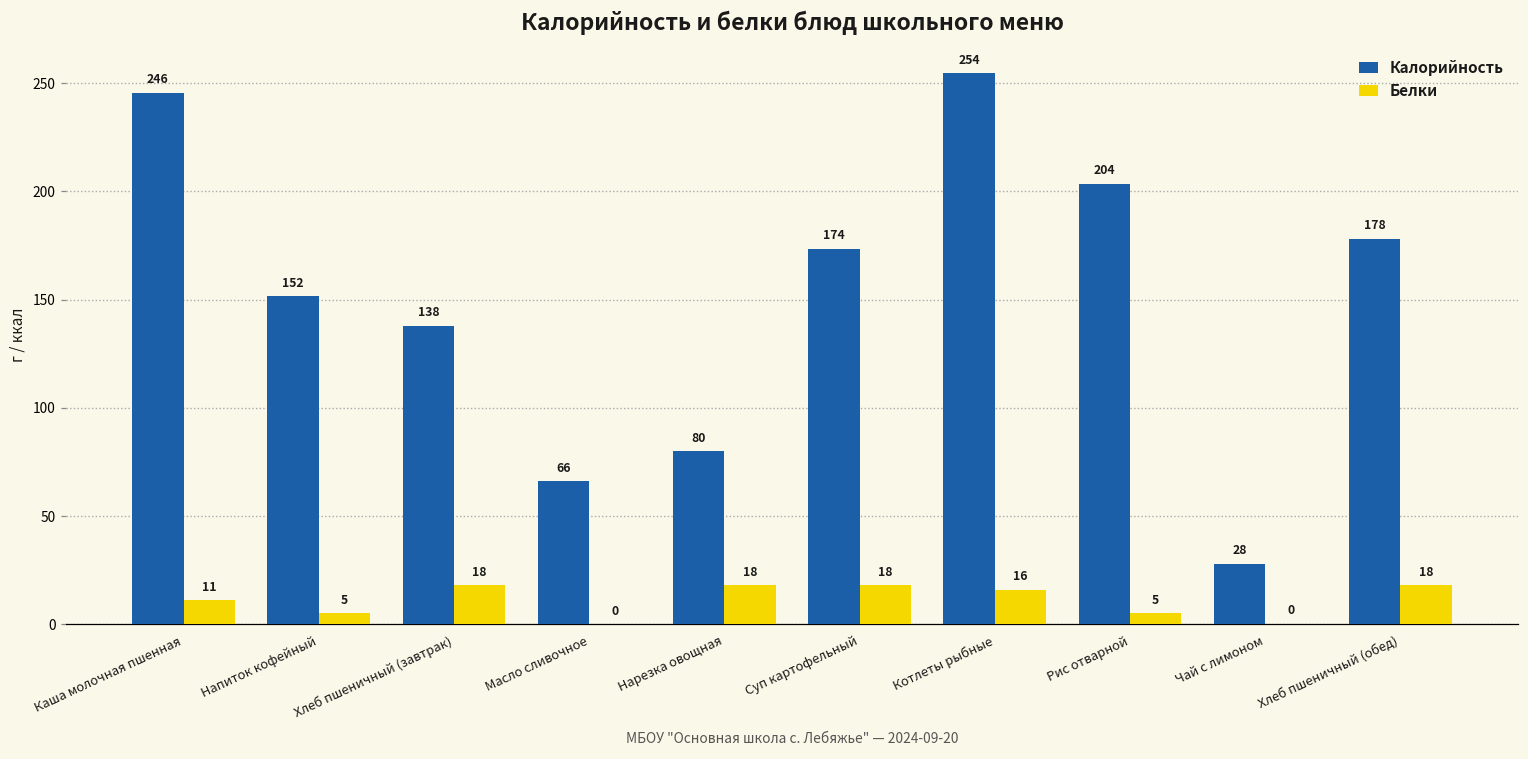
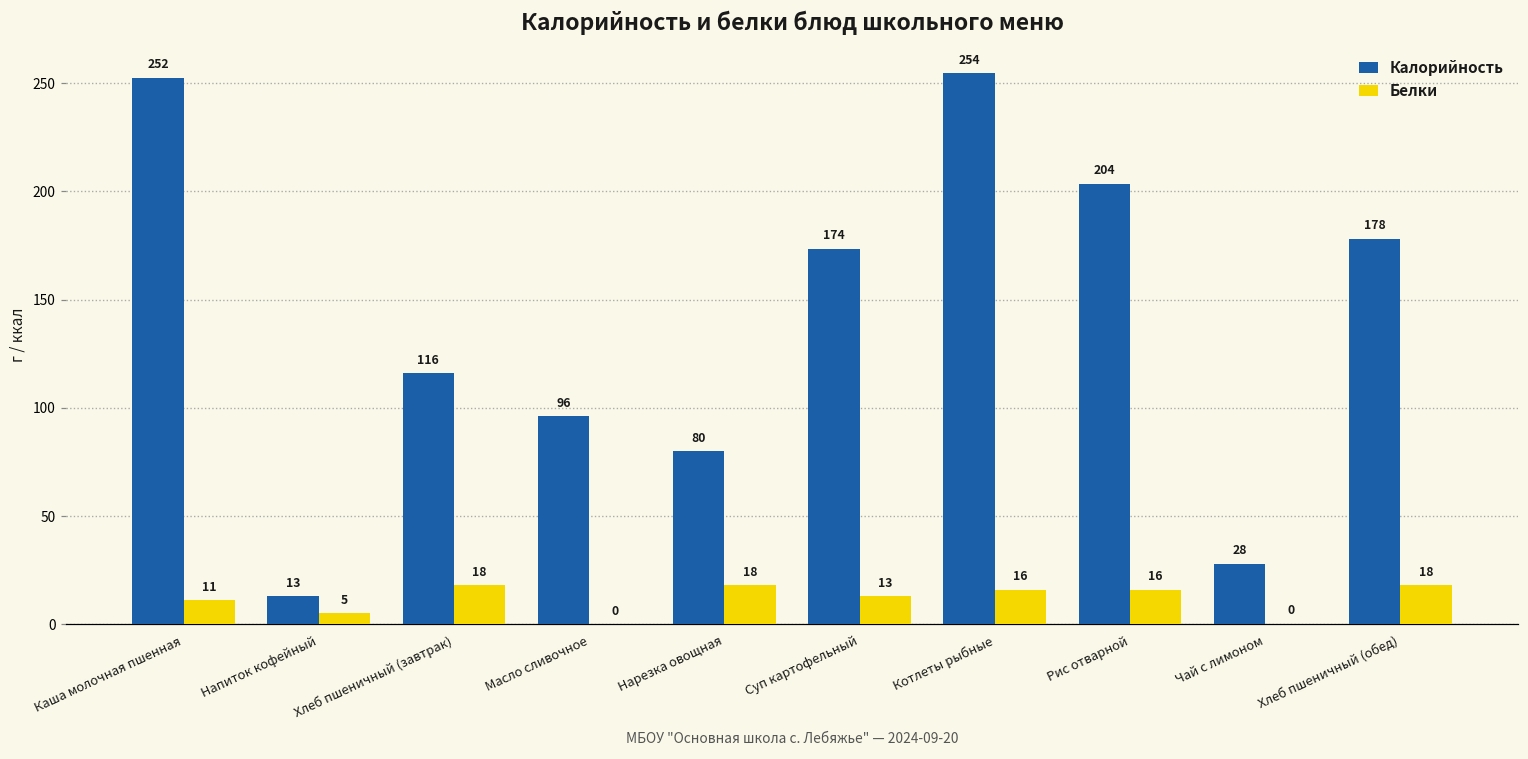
  {
    "Калорийность": {
-     "Каша молочная пшенная": 246,
-     "Напиток кофейный": 152,
-     "Хлеб пшеничный (завтрак)": 138,
-     "Масло сливочное": 66,
+     "Каша молочная пшенная": 252,
+     "Напиток кофейный": 13,
+     "Хлеб пшеничный (завтрак)": 116,
+     "Масло сливочное": 96,
      "Нарезка овощная": 80,
      "Суп картофельный": 174,
      "Котлеты рыбные": 254,
      "Рис отварной": 204,
      "Чай с лимоном": 28,
      "Хлеб пшеничный (обед)": 178
    },
    "Белки": {
      "Каша молочная пшенная": 11,
      "Напиток кофейный": 5,
      "Хлеб пшеничный (завтрак)": 18,
      "Масло сливочное": 0,
      "Нарезка овощная": 18,
-     "Суп картофельный": 18,
+     "Суп картофельный": 13,
      "Котлеты рыбные": 16,
-     "Рис отварной": 5,
+     "Рис отварной": 16,
      "Чай с лимоном": 0,
      "Хлеб пшеничный (обед)": 18
    }
  }
